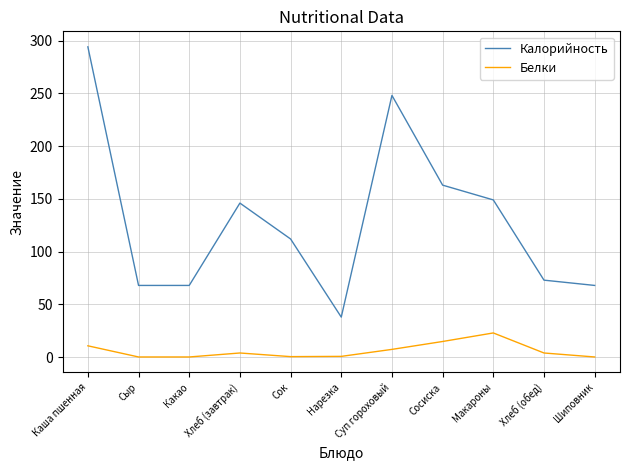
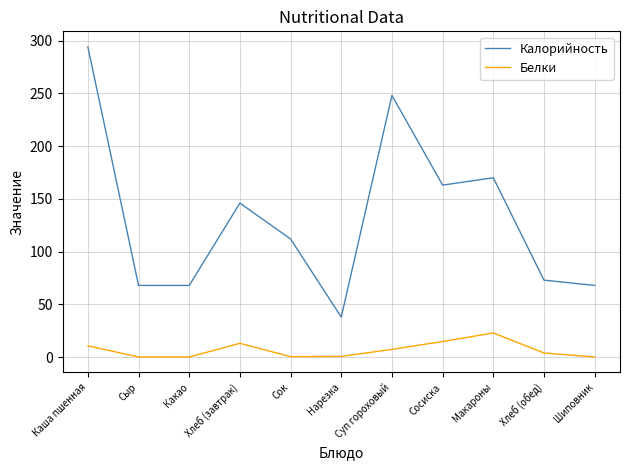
  {
    "Калорийность": {
      "Каша пшенная": 294,
      "Сыр": 68,
      "Какао": 68,
      "Хлеб (завтрак)": 146,
      "Сок": 112,
      "Нарезка": 38,
      "Суп гороховый": 248,
      "Сосиска": 163,
-     "Макароны": 149,
+     "Макароны": 170,
      "Хлеб (обед)": 73,
      "Шиповник": 68
    },
    "Белки": {
      "Каша пшенная": 11,
      "Сыр": 0,
      "Какао": 0,
-     "Хлеб (завтрак)": 4,
+     "Хлеб (завтрак)": 13,
      "Сок": 1,
      "Нарезка": 1,
      "Суп гороховый": 7,
      "Сосиска": 15,
      "Макароны": 23,
      "Хлеб (обед)": 4,
      "Шиповник": 0
    }
  }
